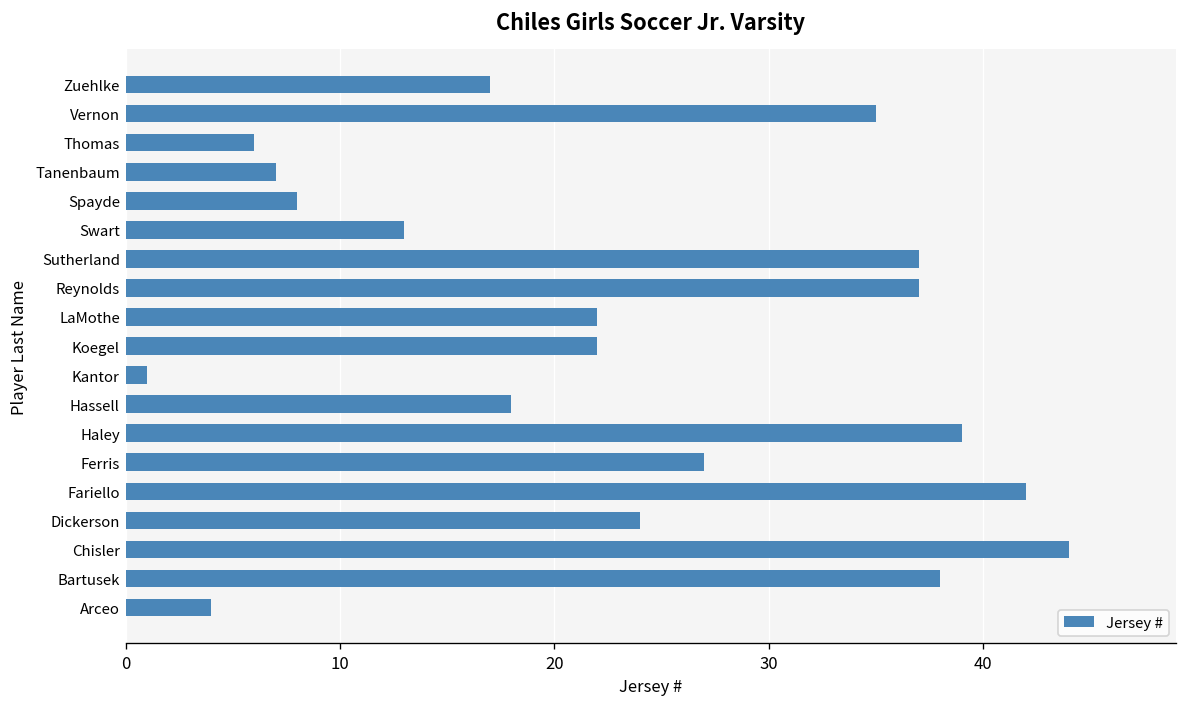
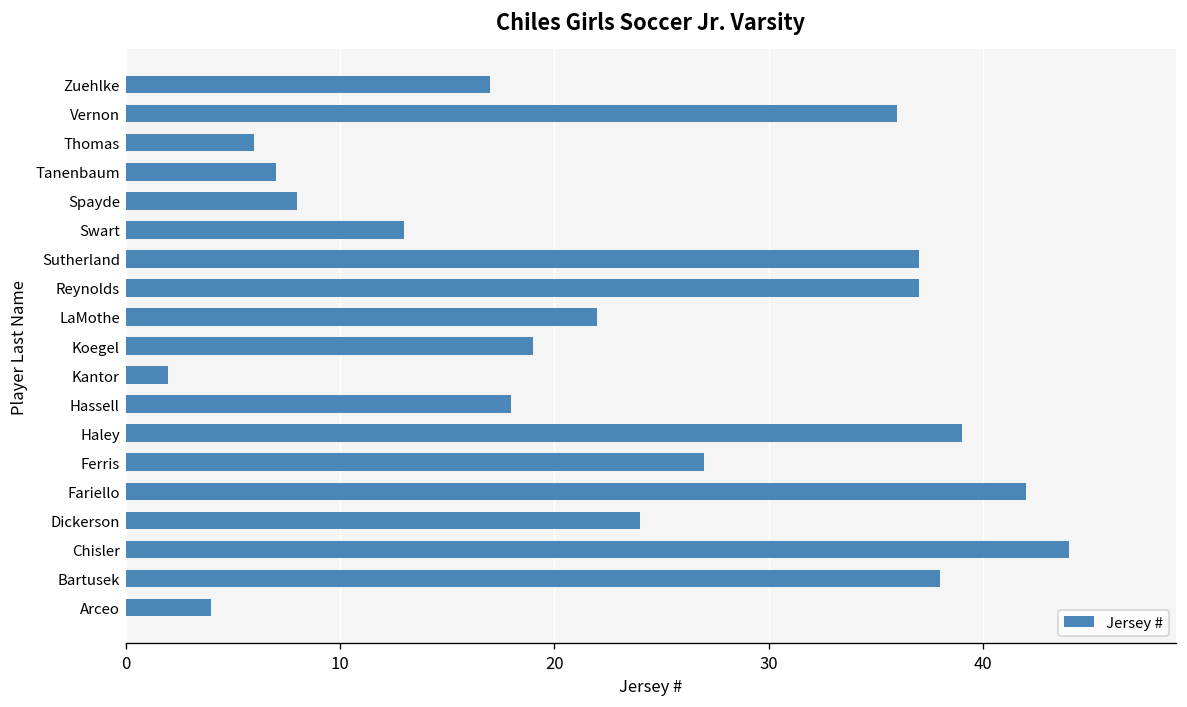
  {
    "Zuehlke": 17,
-   "Vernon": 35,
+   "Vernon": 36,
    "Thomas": 6,
    "Tanenbaum": 7,
    "Spayde": 8,
    "Swart": 13,
    "Sutherland": 37,
    "Reynolds": 37,
    "LaMothe": 22,
-   "Koegel": 22,
-   "Kantor": 1,
+   "Koegel": 19,
+   "Kantor": 2,
    "Hassell": 18,
    "Haley": 39,
    "Ferris": 27,
    "Fariello": 42,
    "Dickerson": 24,
    "Chisler": 44,
    "Bartusek": 38,
    "Arceo": 4
  }
